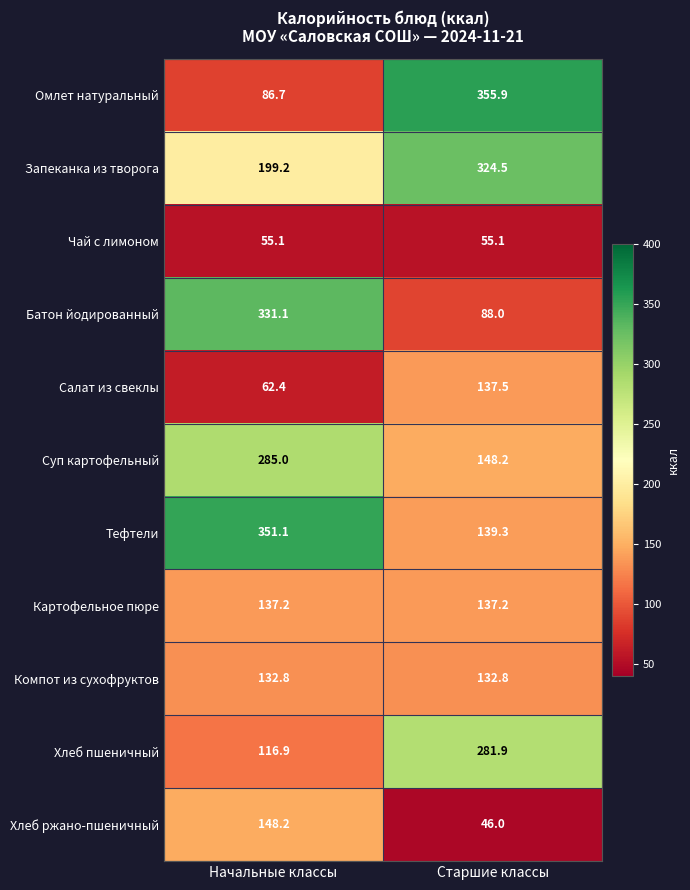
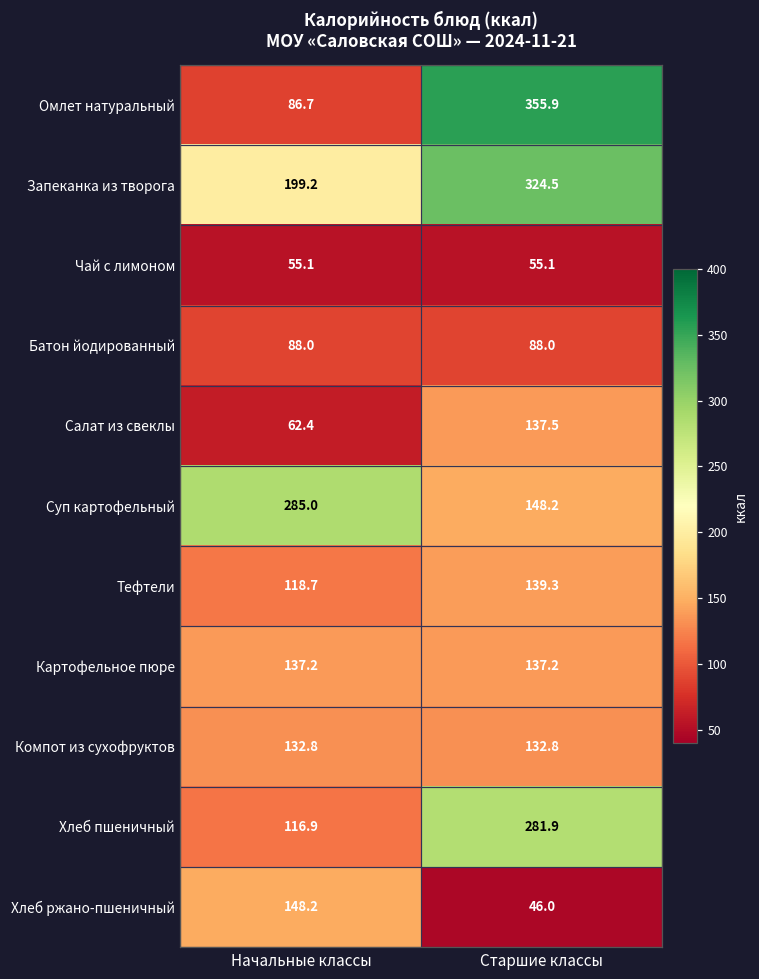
  {
    "Омлет натуральный": {
      "Начальные классы": 86.7,
      "Старшие классы": 355.9
    },
    "Запеканка из творога": {
      "Начальные классы": 199.2,
      "Старшие классы": 324.5
    },
    "Чай с лимоном": {
      "Начальные классы": 55.1,
      "Старшие классы": 55.1
    },
    "Батон йодированный": {
-     "Начальные классы": 331.1,
+     "Начальные классы": 88.0,
      "Старшие классы": 88.0
    },
    "Салат из свеклы": {
      "Начальные классы": 62.4,
      "Старшие классы": 137.5
    },
    "Суп картофельный": {
      "Начальные классы": 285.0,
      "Старшие классы": 148.2
    },
    "Тефтели": {
-     "Начальные классы": 351.1,
+     "Начальные классы": 118.7,
      "Старшие классы": 139.3
    },
    "Картофельное пюре": {
      "Начальные классы": 137.2,
      "Старшие классы": 137.2
    },
    "Компот из сухофруктов": {
      "Начальные классы": 132.8,
      "Старшие классы": 132.8
    },
    "Хлеб пшеничный": {
      "Начальные классы": 116.9,
      "Старшие классы": 281.9
    },
    "Хлеб ржано-пшеничный": {
      "Начальные классы": 148.2,
      "Старшие классы": 46.0
    }
  }
